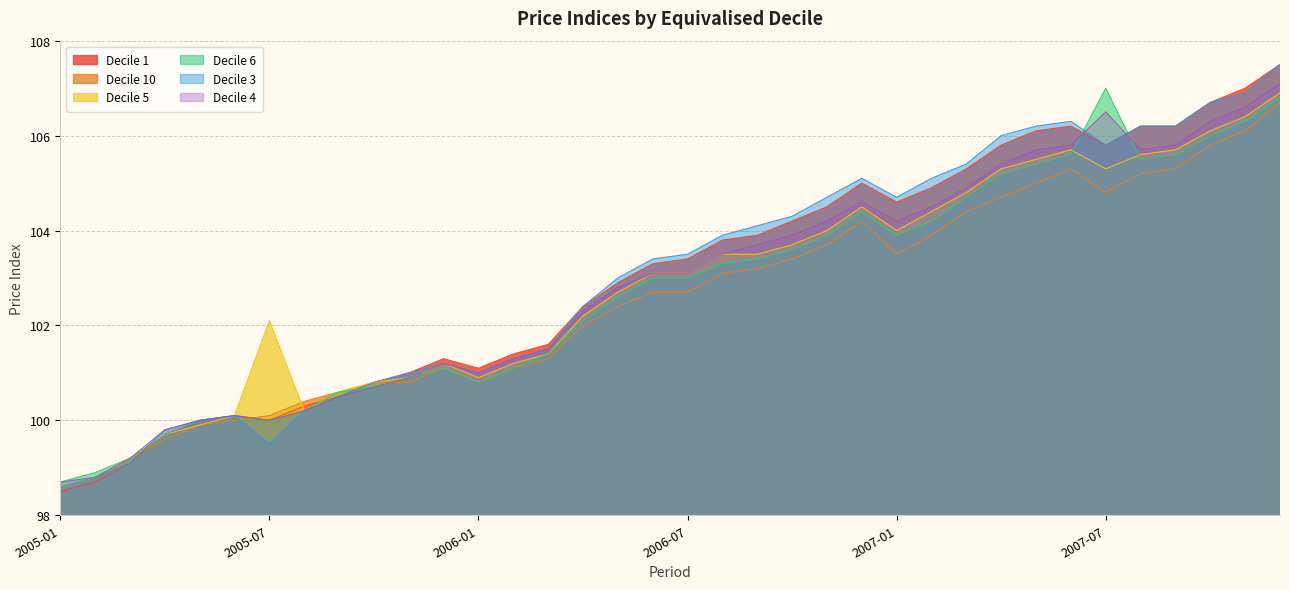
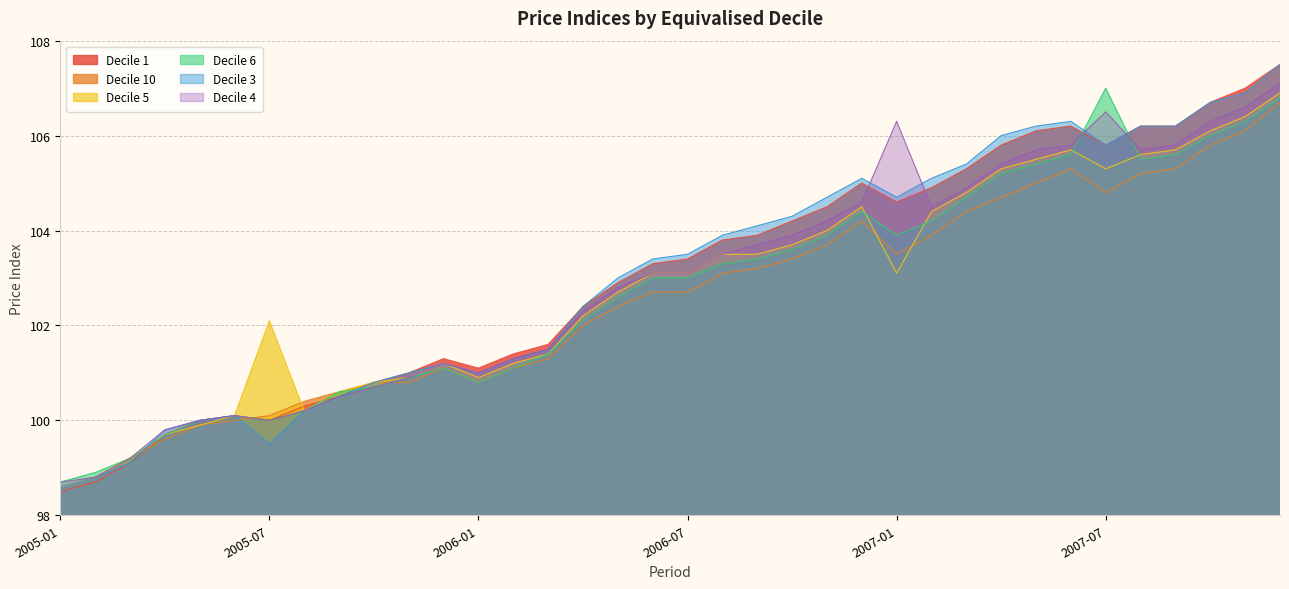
  {
    "Decile 5": {
      "2005-07": 102.1,
      "2006-01": 100.9,
-     "2007-01": 104.0,
+     "2007-01": 103.1,
      "2007-07": 105.3
    },
    "Decile 6": {
      "2006-07": 103.0,
      "2007-01": 103.9,
      "2007-07": 107.0
    },
    "Decile 3": {
      "2005-07": 99.5,
      "2006-07": 103.5,
      "2007-01": 104.7
    },
    "Decile 4": {
-     "2007-01": 104.2,
+     "2007-01": 106.3,
      "2007-07": 106.5
    }
  }
